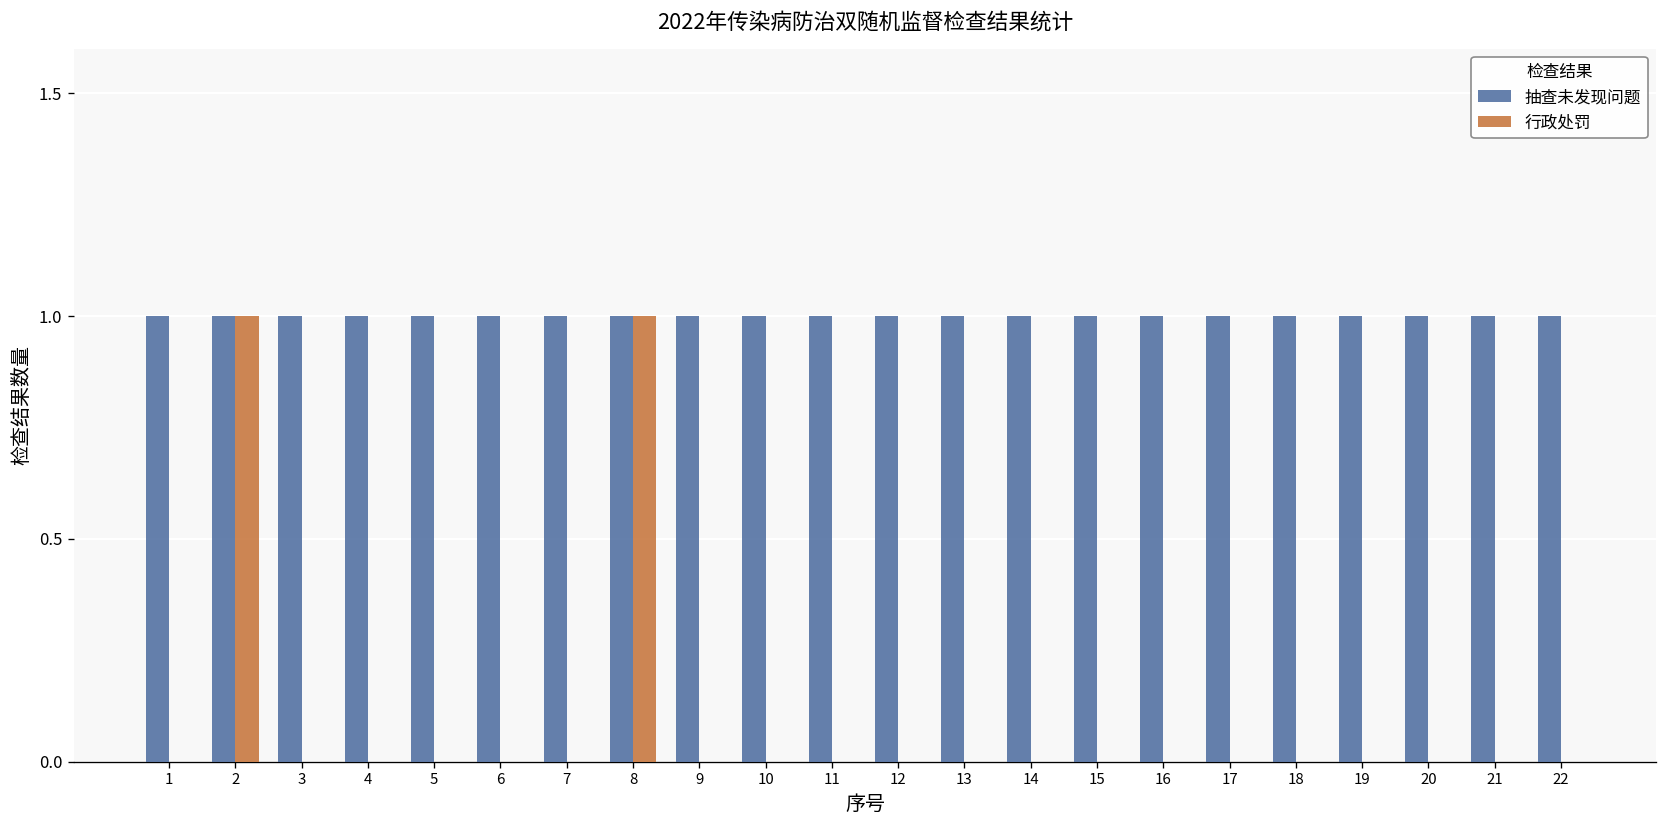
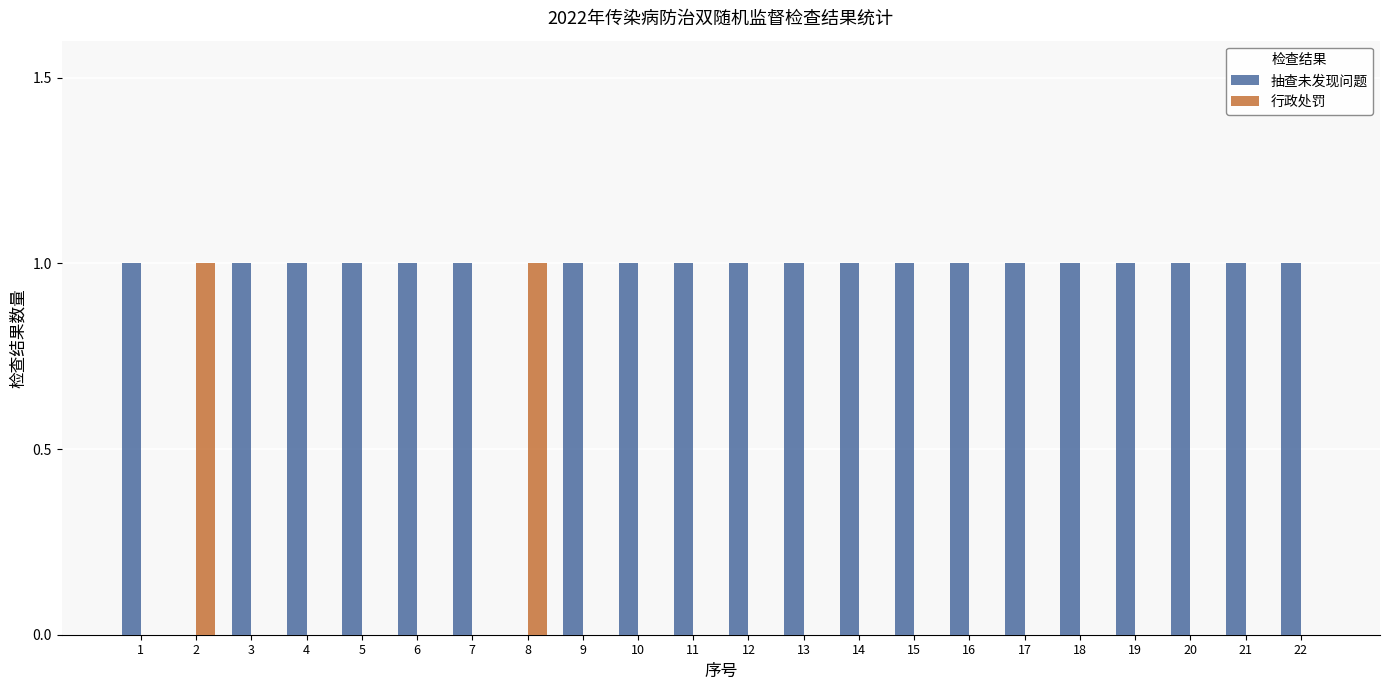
  {
    "抽查未发现问题": {
      "1": 1,
-     "2": 1,
+     "2": 0,
      "3": 1,
      "4": 1,
      "5": 1,
      "6": 1,
      "7": 1,
-     "8": 1,
+     "8": 0,
      "9": 1,
      "10": 1,
      "11": 1,
      "12": 1,
      "13": 1,
      "14": 1,
      "15": 1,
      "16": 1,
      "17": 1,
      "18": 1,
      "19": 1,
      "20": 1,
      "21": 1,
      "22": 1
    },
    "行政处罚": {
      "1": 0,
      "2": 1,
      "3": 0,
      "4": 0,
      "5": 0,
      "6": 0,
      "7": 0,
      "8": 1,
      "9": 0,
      "10": 0,
      "11": 0,
      "12": 0,
      "13": 0,
      "14": 0,
      "15": 0,
      "16": 0,
      "17": 0,
      "18": 0,
      "19": 0,
      "20": 0,
      "21": 0,
      "22": 0
    }
  }
